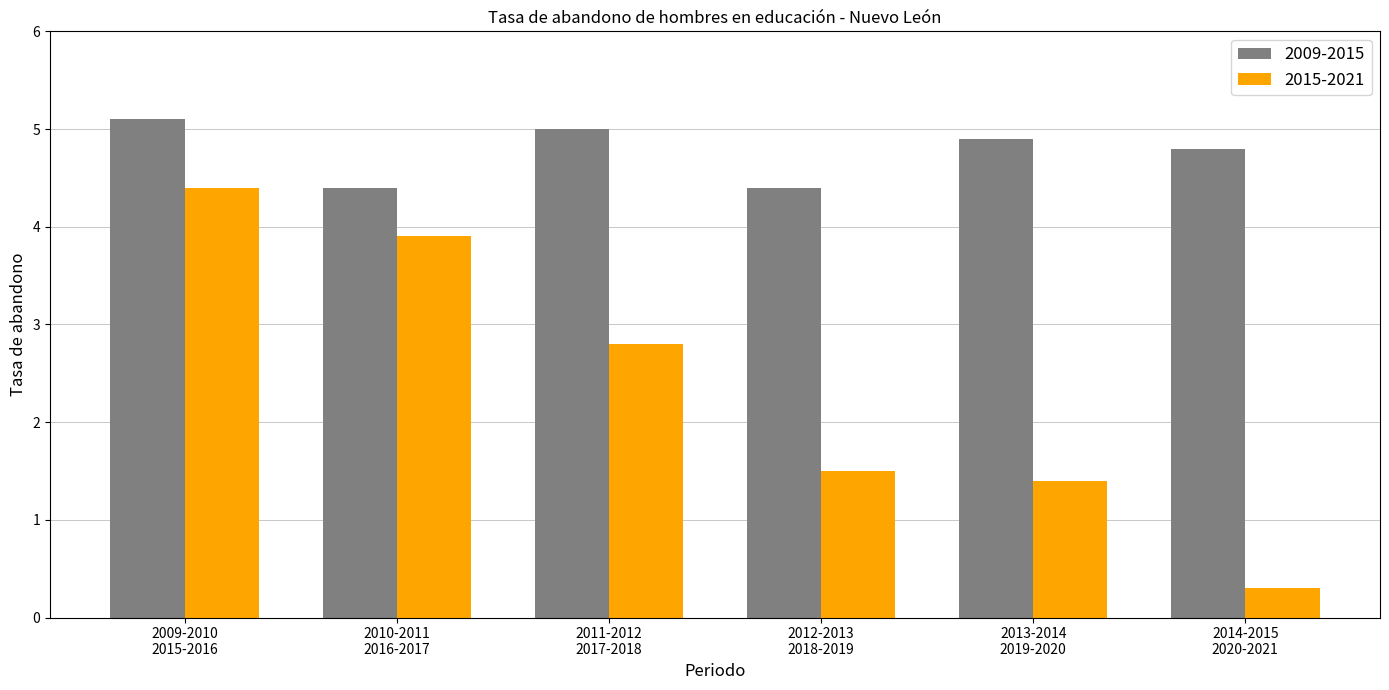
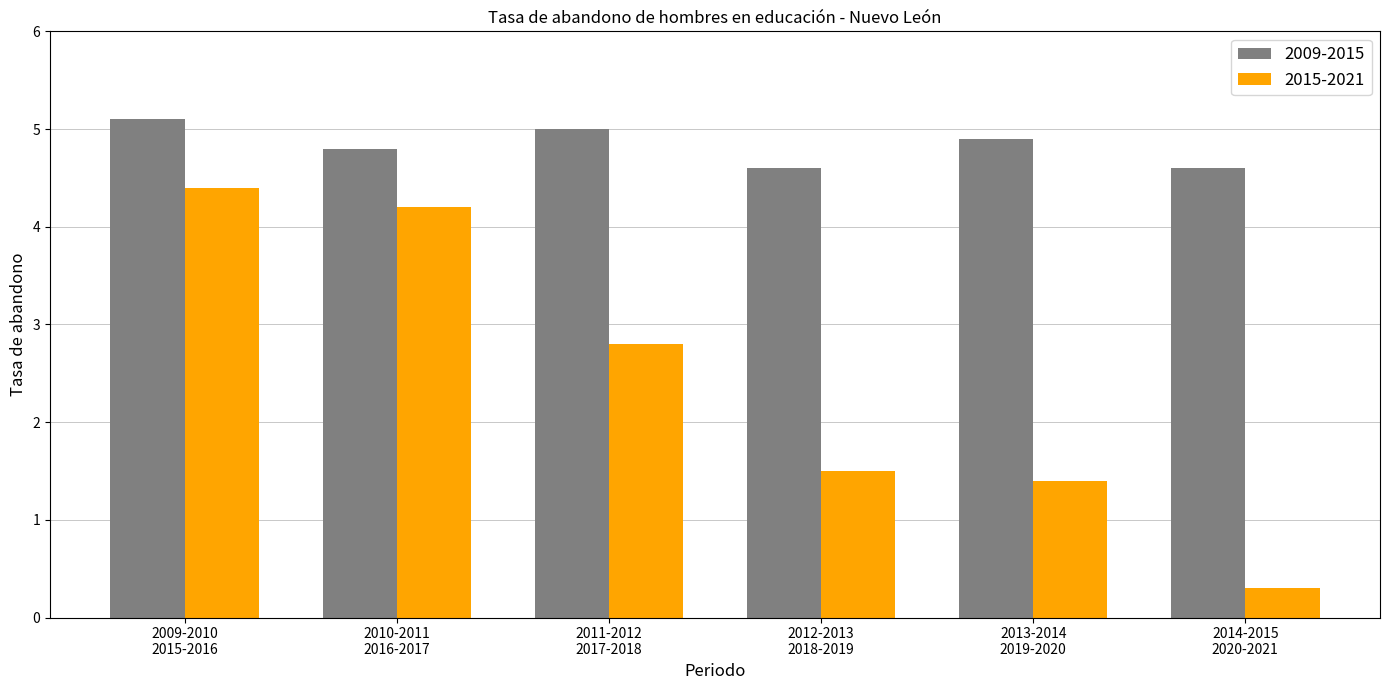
  {
    "2009-2015": {
      "2009-2010 2015-2016": 5.1,
-     "2010-2011 2016-2017": 4.4,
+     "2010-2011 2016-2017": 4.8,
      "2011-2012 2017-2018": 5.0,
-     "2012-2013 2018-2019": 4.4,
+     "2012-2013 2018-2019": 4.6,
      "2013-2014 2019-2020": 4.9,
-     "2014-2015 2020-2021": 4.8
+     "2014-2015 2020-2021": 4.6
    },
    "2015-2021": {
      "2009-2010 2015-2016": 4.4,
-     "2010-2011 2016-2017": 3.9,
+     "2010-2011 2016-2017": 4.2,
      "2011-2012 2017-2018": 2.8,
      "2012-2013 2018-2019": 1.5,
      "2013-2014 2019-2020": 1.4,
      "2014-2015 2020-2021": 0.3
    }
  }
